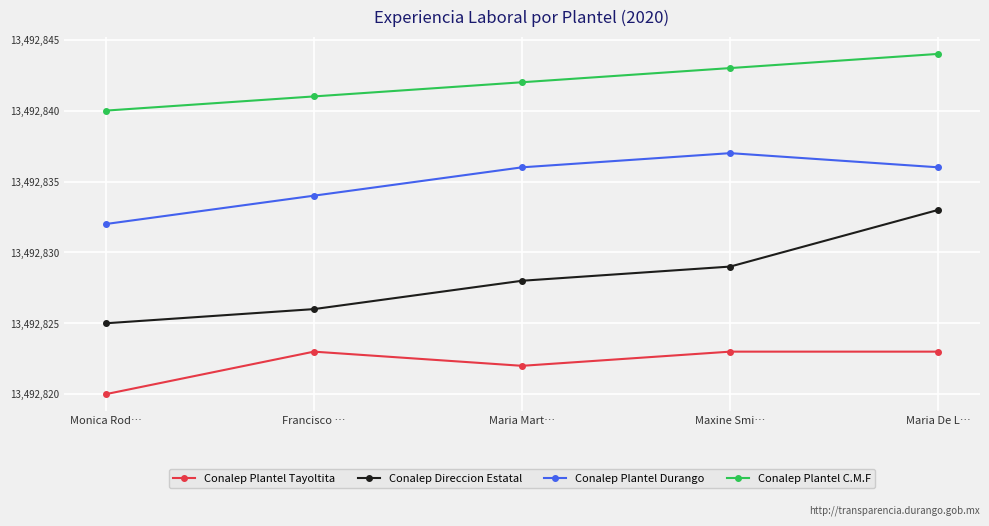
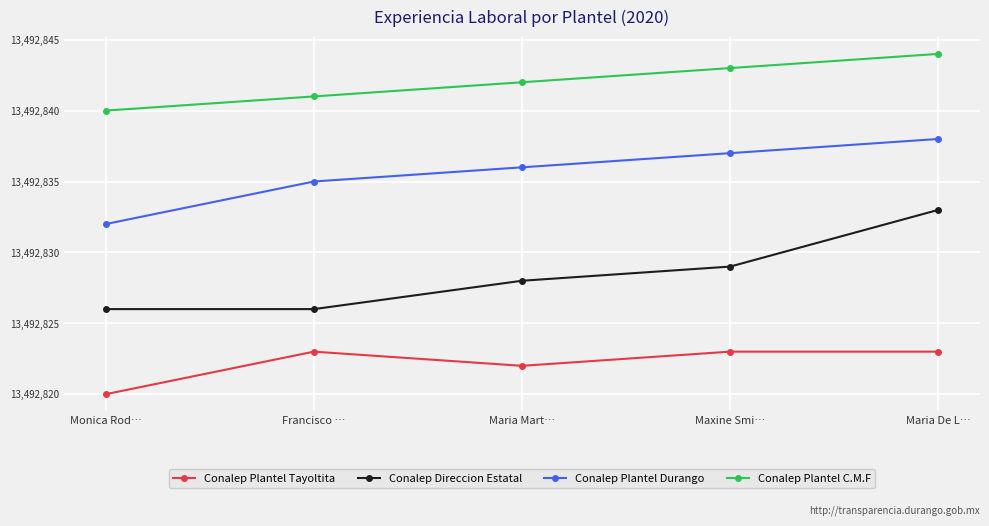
  {
    "Conalep Plantel Tayoltita": {
      "Monica Rod…": "13,492,820",
      "Francisco …": "13,492,823",
      "Maria Mart…": "13,492,822",
      "Maxine Smi…": "13,492,823",
      "Maria De L…": "13,492,823"
    },
    "Conalep Direccion Estatal": {
-     "Monica Rod…": "13,492,825",
+     "Monica Rod…": "13,492,826",
      "Francisco …": "13,492,826",
      "Maria Mart…": "13,492,828",
      "Maxine Smi…": "13,492,829",
      "Maria De L…": "13,492,833"
    },
    "Conalep Plantel Durango": {
      "Monica Rod…": "13,492,832",
-     "Francisco …": "13,492,834",
+     "Francisco …": "13,492,835",
      "Maria Mart…": "13,492,836",
      "Maxine Smi…": "13,492,837",
-     "Maria De L…": "13,492,836"
+     "Maria De L…": "13,492,838"
    },
    "Conalep Plantel C.M.F": {
      "Monica Rod…": "13,492,840",
      "Francisco …": "13,492,841",
      "Maria Mart…": "13,492,842",
      "Maxine Smi…": "13,492,843",
      "Maria De L…": "13,492,844"
    }
  }
